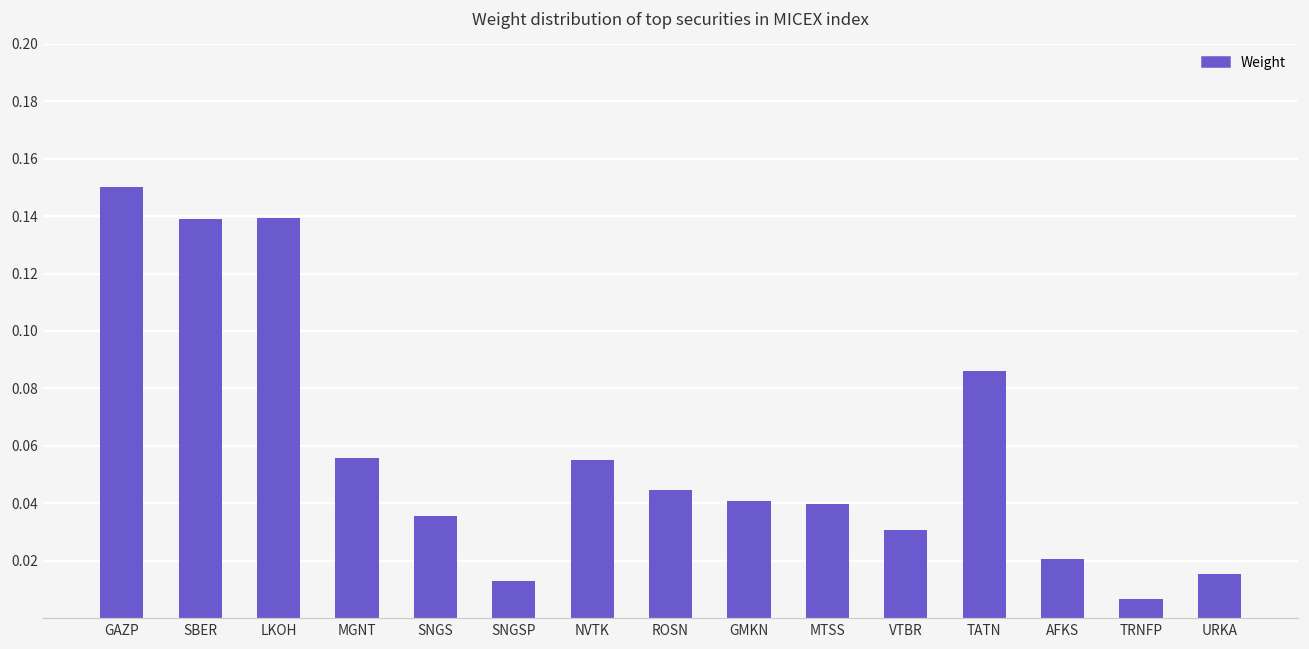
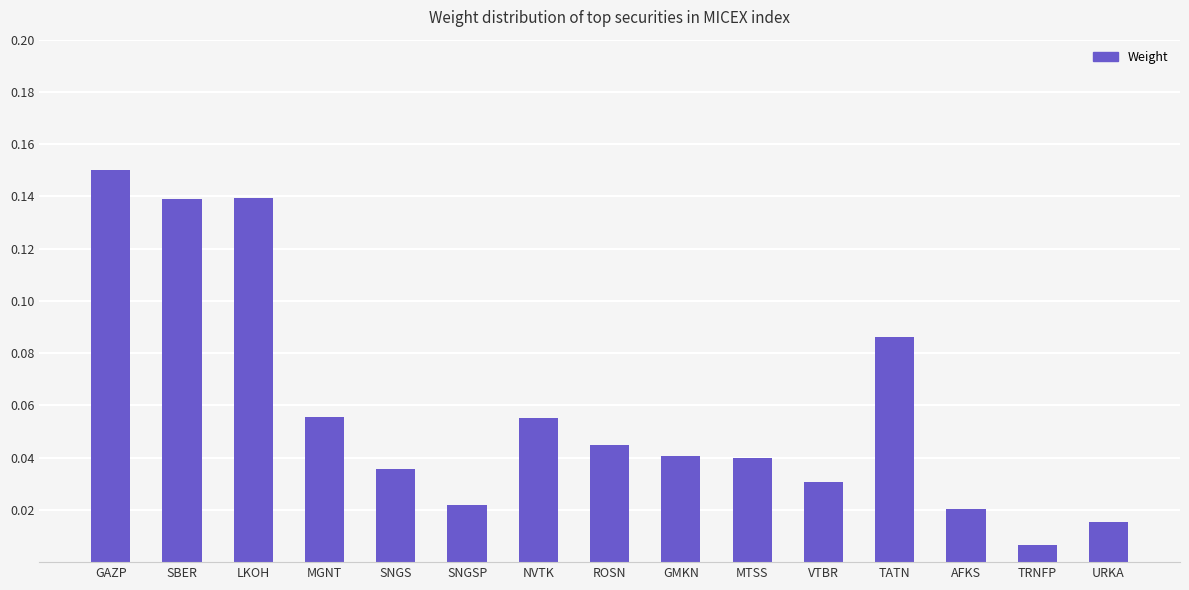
  {
    "GAZP": 0.150,
    "SBER": 0.139,
    "LKOH": 0.139,
    "MGNT": 0.056,
    "SNGS": 0.036,
-   "SNGSP": 0.013,
+   "SNGSP": 0.022,
    "NVTK": 0.055,
    "ROSN": 0.045,
    "GMKN": 0.041,
    "MTSS": 0.040,
    "VTBR": 0.031,
    "TATN": 0.086,
    "AFKS": 0.021,
    "TRNFP": 0.007,
    "URKA": 0.015
  }
